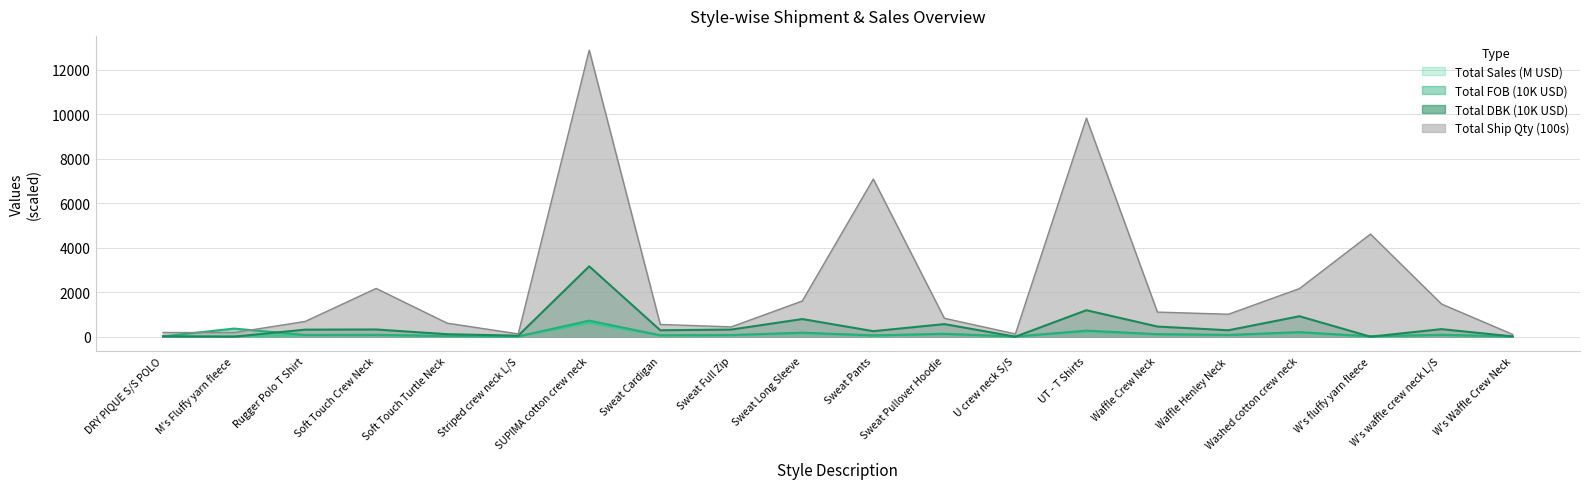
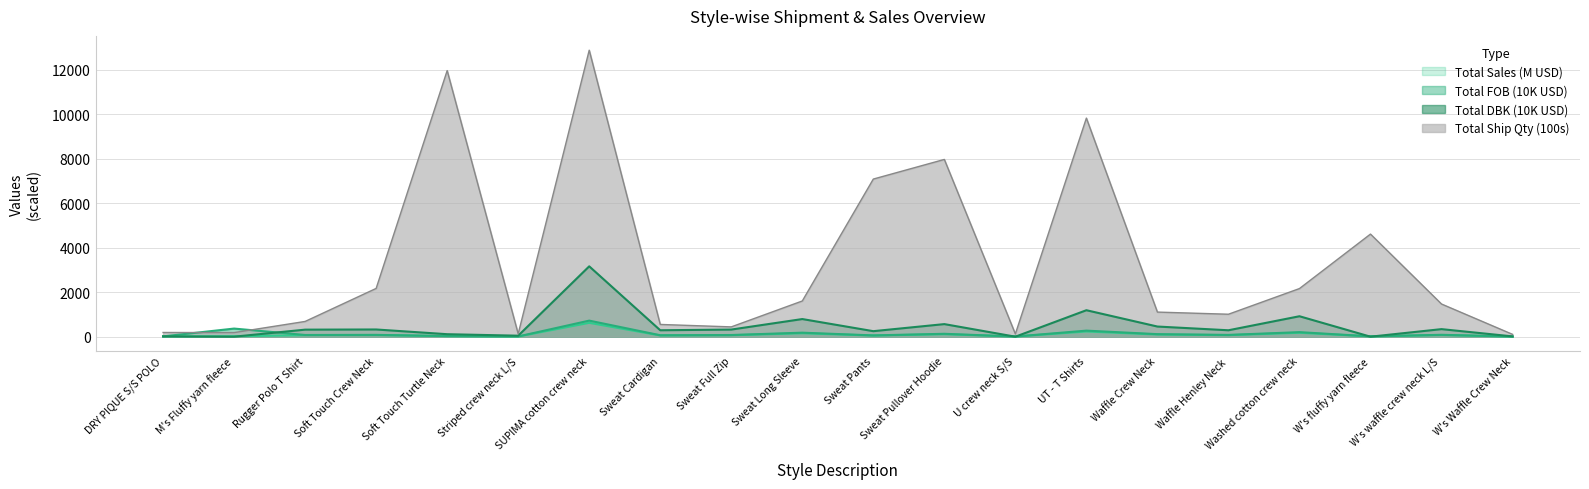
  {
    "Total Ship Qty (100s)": {
      "DRY PIQUE S/S POLO": 200,
      "M's Fluffy yarn fleece": 200,
      "Rugger Polo T Shirt": 700,
      "Soft Touch Crew Neck": 2200,
-     "Soft Touch Turtle Neck": 600,
+     "Soft Touch Turtle Neck": 12000,
      "SUPIMA cotton crew neck": 12900,
      "Sweat Cardigan": 600,
      "Sweat Full Zip": 400,
      "Sweat Long Sleeve": 1600,
      "Sweat Pants": 7100,
-     "Sweat Pullover Hoodie": 800,
+     "Sweat Pullover Hoodie": 8000,
      "U crew neck S/S": 100,
      "UT - T Shirts": 9800,
      "Waffle Crew Neck": 1100,
      "Waffle Henley Neck": 1000,
      "Washed cotton crew neck": 2200,
      "W's fluffy yarn fleece": 4600,
      "W's waffle crew neck L/S": 1500
    }
  }
